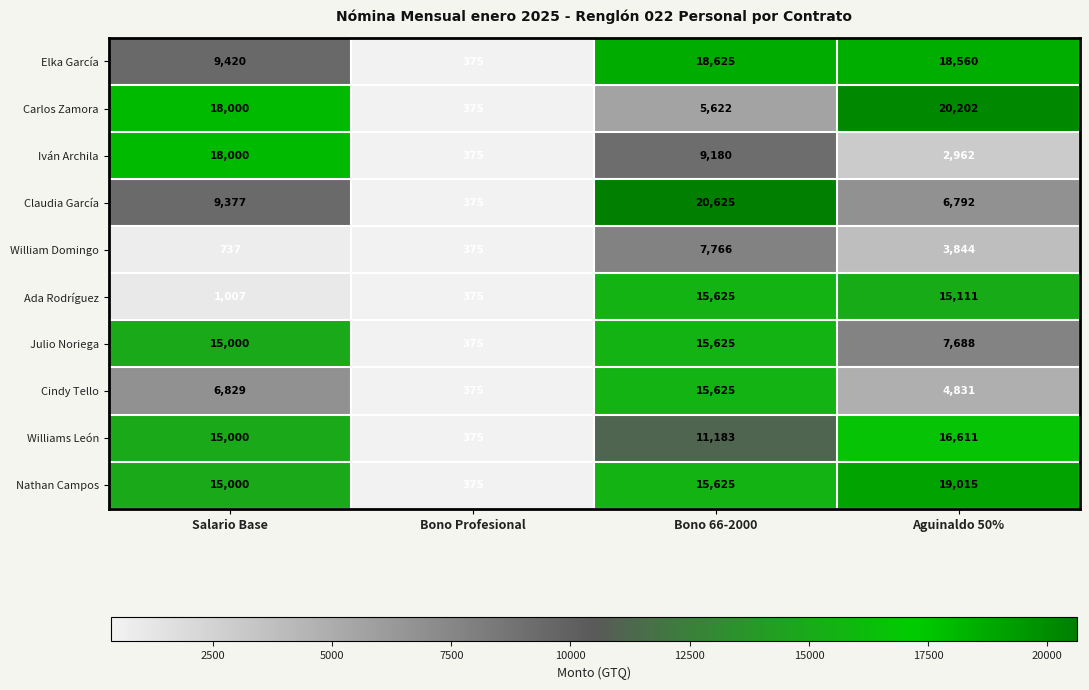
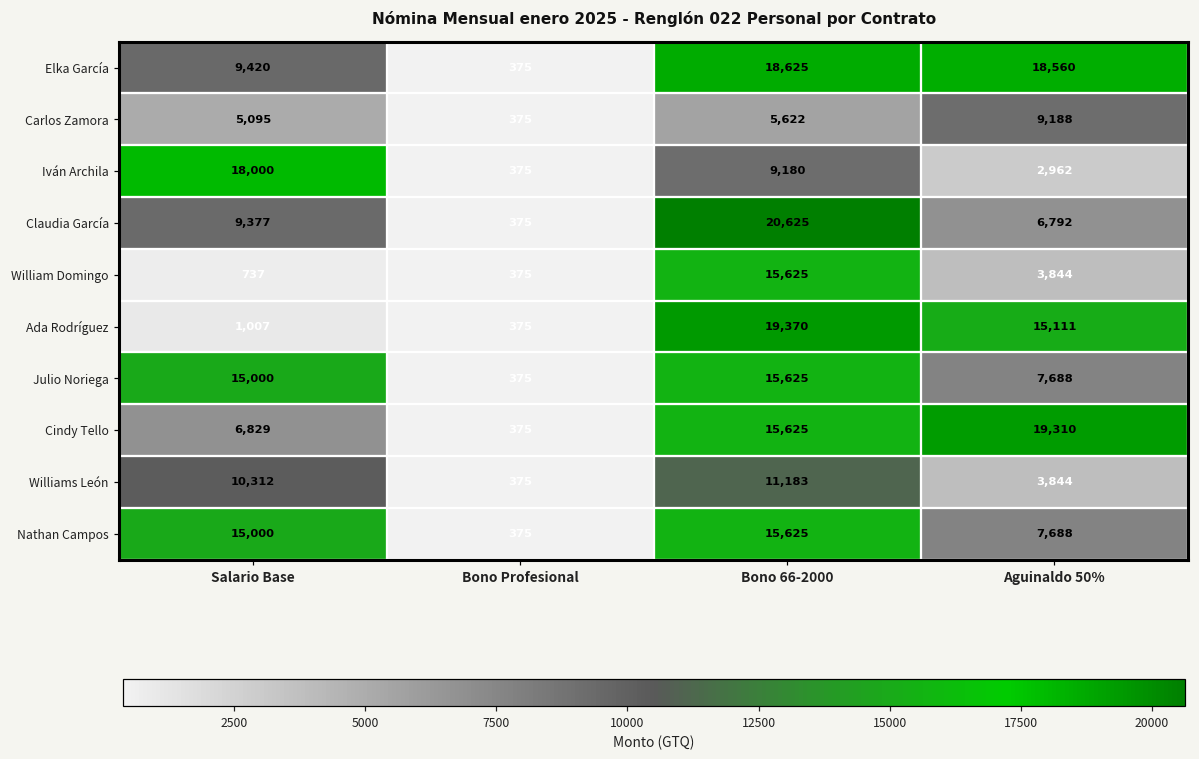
  {
    "Elka García": {
      "Salario Base": "9,420",
      "Bono 66-2000": "18,625",
      "Aguinaldo 50%": "18,560"
    },
    "Carlos Zamora": {
-     "Salario Base": "18,000",
+     "Salario Base": "5,095",
      "Bono 66-2000": "5,622",
-     "Aguinaldo 50%": "20,202"
+     "Aguinaldo 50%": "9,188"
    },
    "Iván Archila": {
      "Salario Base": "18,000",
      "Bono 66-2000": "9,180",
      "Aguinaldo 50%": "2,962"
    },
    "Claudia García": {
      "Salario Base": "9,377",
      "Bono 66-2000": "20,625",
      "Aguinaldo 50%": "6,792"
    },
    "William Domingo": {
-     "Bono 66-2000": "7,766",
+     "Bono 66-2000": "15,625",
      "Aguinaldo 50%": "3,844"
    },
    "Ada Rodríguez": {
-     "Bono 66-2000": "15,625",
+     "Bono 66-2000": "19,370",
      "Aguinaldo 50%": "15,111"
    },
    "Julio Noriega": {
      "Salario Base": "15,000",
      "Bono 66-2000": "15,625",
      "Aguinaldo 50%": "7,688"
    },
    "Cindy Tello": {
      "Salario Base": "6,829",
      "Bono 66-2000": "15,625",
-     "Aguinaldo 50%": "4,831"
+     "Aguinaldo 50%": "19,310"
    },
    "Williams León": {
-     "Salario Base": "15,000",
+     "Salario Base": "10,312",
      "Bono 66-2000": "11,183",
-     "Aguinaldo 50%": "16,611"
+     "Aguinaldo 50%": "3,844"
    },
    "Nathan Campos": {
      "Salario Base": "15,000",
      "Bono 66-2000": "15,625",
-     "Aguinaldo 50%": "19,015"
+     "Aguinaldo 50%": "7,688"
    }
  }
